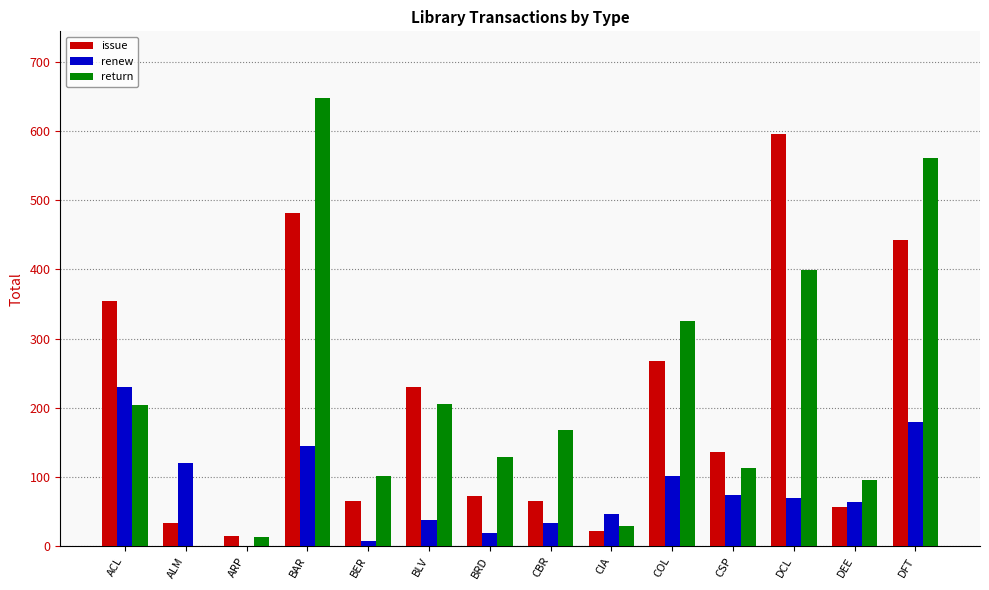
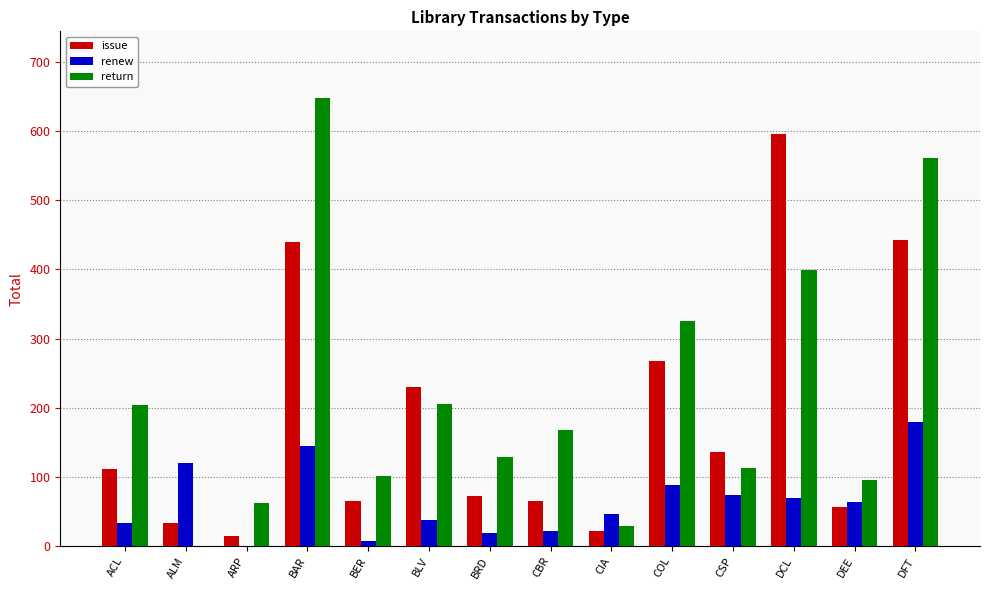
  {
    "issue": {
-     "ACL": 350,
+     "ACL": 110,
      "ALM": 30,
      "ARP": 20,
-     "BAR": 480,
+     "BAR": 440,
      "BER": 70,
      "BLV": 230,
      "BRD": 70,
      "CBR": 70,
      "CIA": 20,
      "COL": 270,
      "CSP": 140,
      "DCL": 600,
      "DEE": 60,
      "DFT": 440
    },
    "renew": {
-     "ACL": 230,
+     "ACL": 30,
      "ALM": 120,
      "ARP": 0,
      "BAR": 150,
      "BER": 10,
      "BLV": 40,
      "BRD": 20,
-     "CBR": 30,
+     "CBR": 20,
      "CIA": 50,
-     "COL": 100,
+     "COL": 90,
      "CSP": 70,
      "DCL": 70,
      "DEE": 60,
      "DFT": 180
    },
    "return": {
      "ACL": 200,
      "ALM": 0,
-     "ARP": 10,
+     "ARP": 60,
      "BAR": 650,
      "BER": 100,
      "BLV": 210,
      "BRD": 130,
      "CBR": 170,
      "CIA": 30,
      "COL": 330,
      "CSP": 110,
      "DCL": 400,
      "DEE": 100,
      "DFT": 560
    }
  }
